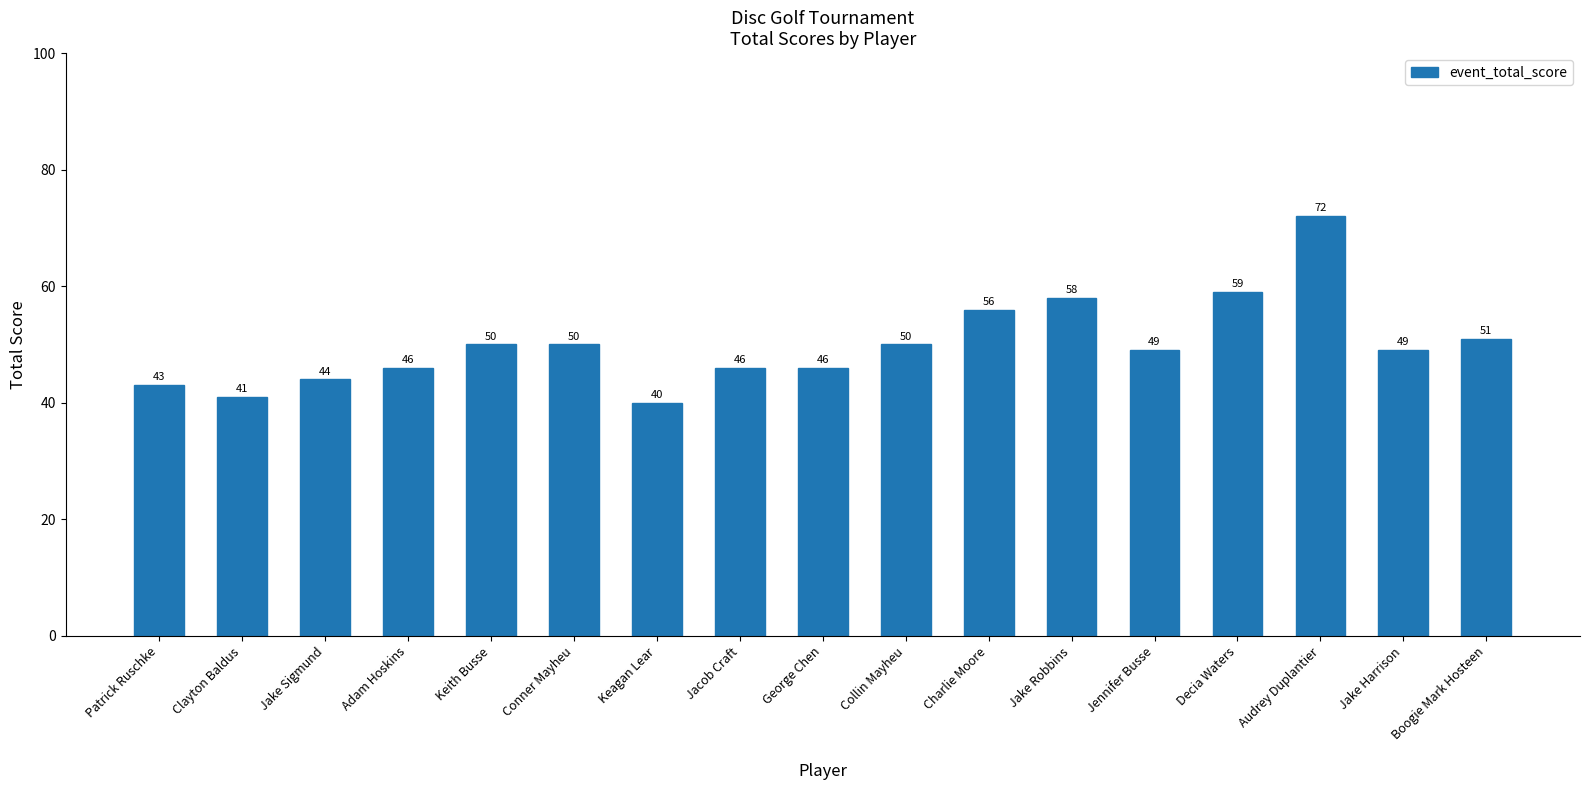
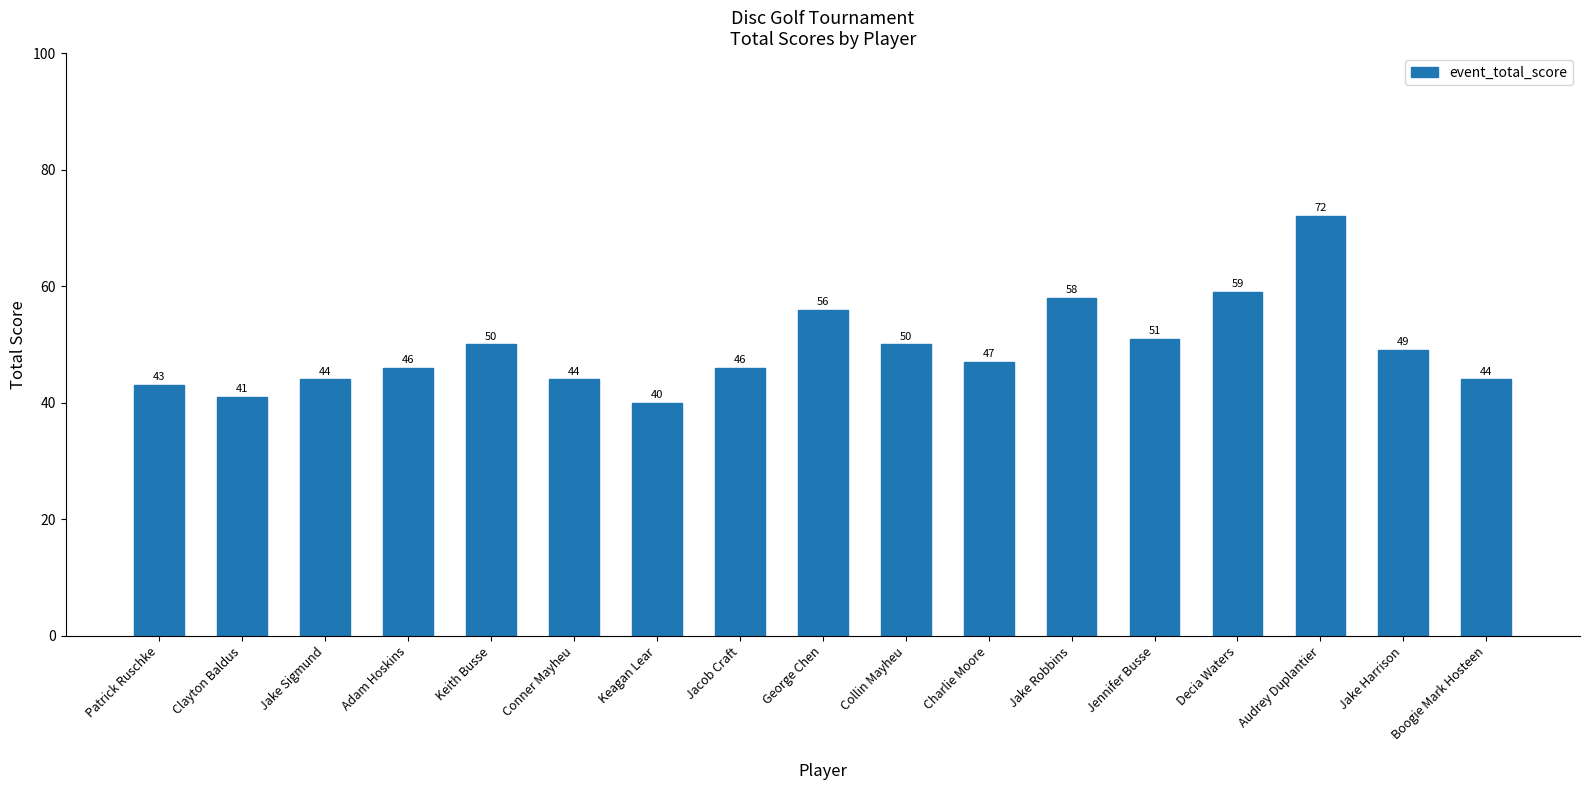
  {
    "Patrick Ruschke": 43,
    "Clayton Baldus": 41,
    "Jake Sigmund": 44,
    "Adam Hoskins": 46,
    "Keith Busse": 50,
-   "Conner Mayheu": 50,
+   "Conner Mayheu": 44,
    "Keagan Lear": 40,
    "Jacob Craft": 46,
-   "George Chen": 46,
+   "George Chen": 56,
    "Collin Mayheu": 50,
-   "Charlie Moore": 56,
+   "Charlie Moore": 47,
    "Jake Robbins": 58,
-   "Jennifer Busse": 49,
+   "Jennifer Busse": 51,
    "Decia Waters": 59,
    "Audrey Duplantier": 72,
    "Jake Harrison": 49,
-   "Boogie Mark Hosteen": 51
+   "Boogie Mark Hosteen": 44
  }
